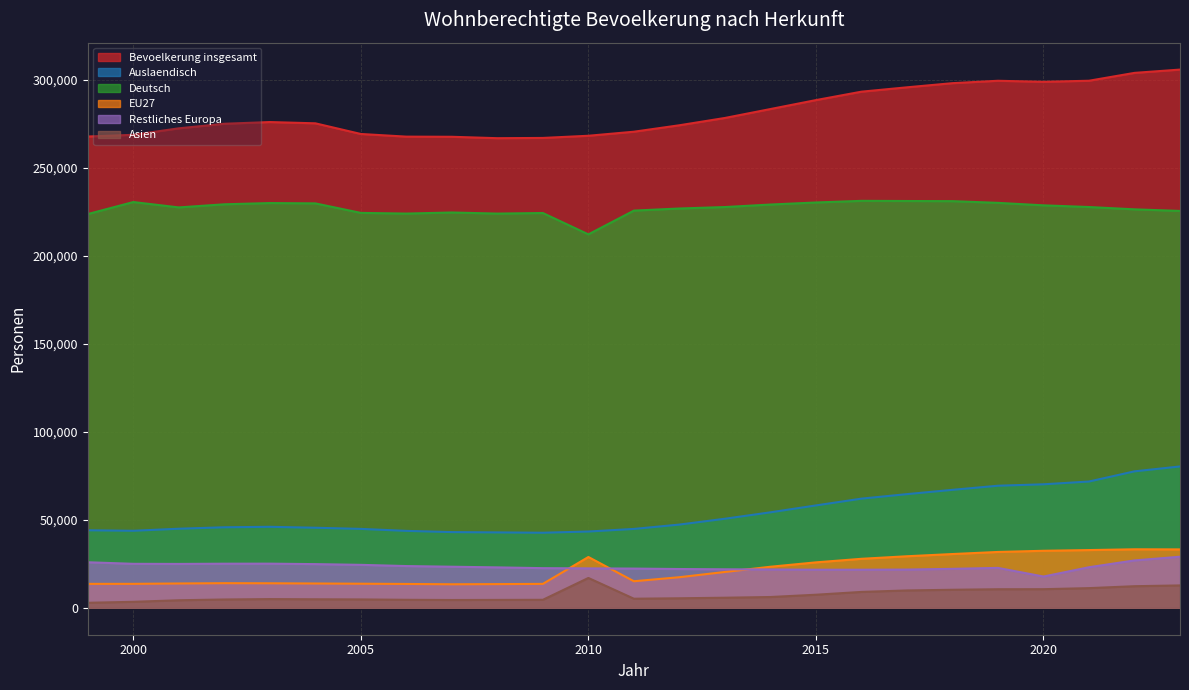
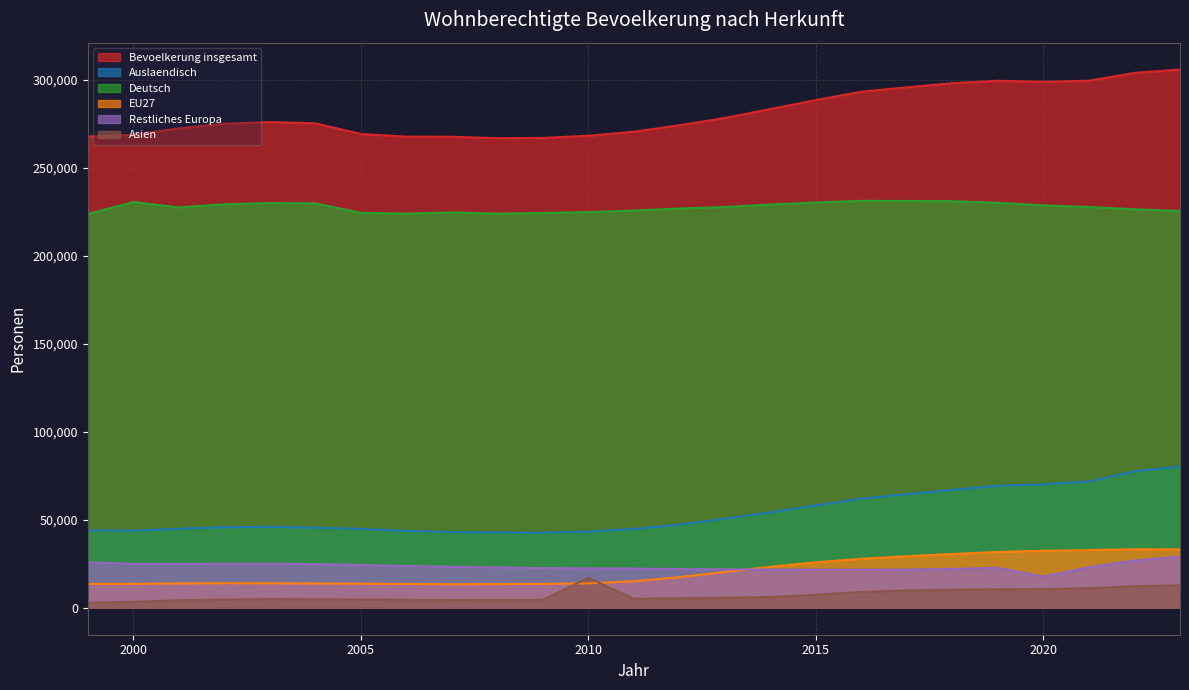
  {
    "Bevoelkerung insgesamt": {
      "2005": "269,000",
      "2010": "268,000",
      "2015": "289,000",
      "2020": "299,000"
    },
    "Auslaendisch": {
      "2000": "44,000",
      "2005": "45,000",
      "2010": "43,000",
      "2015": "58,000",
      "2020": "70,000"
    },
    "Deutsch": {
      "2000": "231,000",
      "2005": "225,000",
-     "2010": "212,000",
+     "2010": "225,000",
      "2015": "230,000",
      "2020": "229,000"
    },
    "EU27": {
      "2000": "14,000",
      "2005": "14,000",
-     "2010": "29,000",
+     "2010": "14,000",
      "2015": "26,000",
      "2020": "32,000"
    },
    "Restliches Europa": {
      "2000": "25,000",
      "2005": "24,000",
      "2010": "22,000",
      "2015": "22,000",
      "2020": "18,000"
    },
    "Asien": {
      "2000": "3,000",
      "2005": "5,000",
      "2010": "17,000",
      "2015": "7,000",
      "2020": "11,000"
    }
  }
